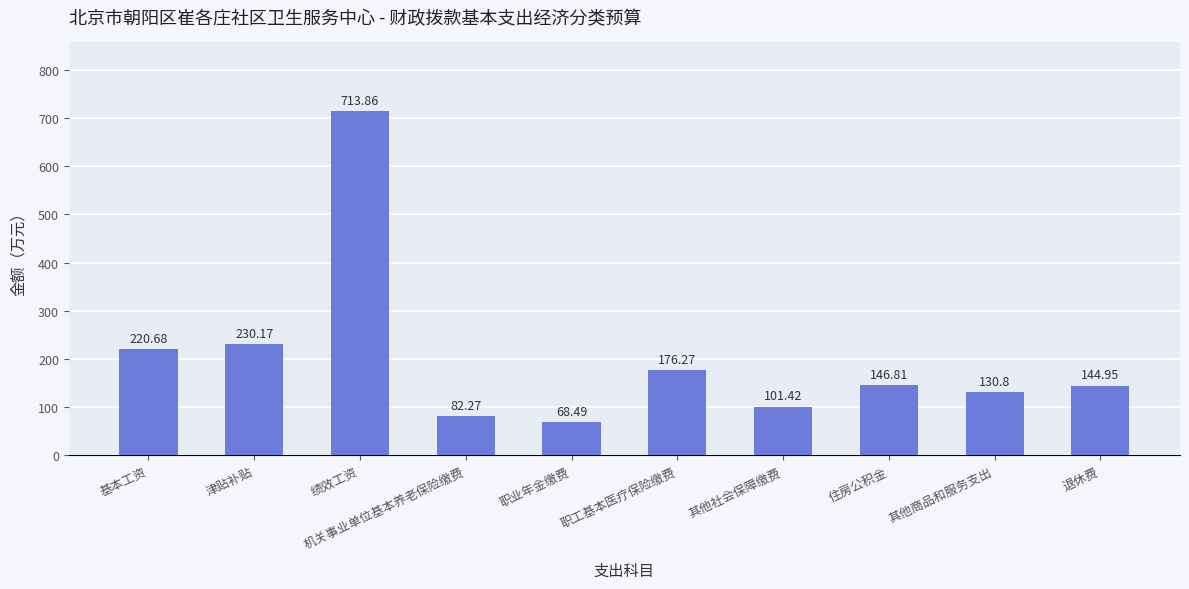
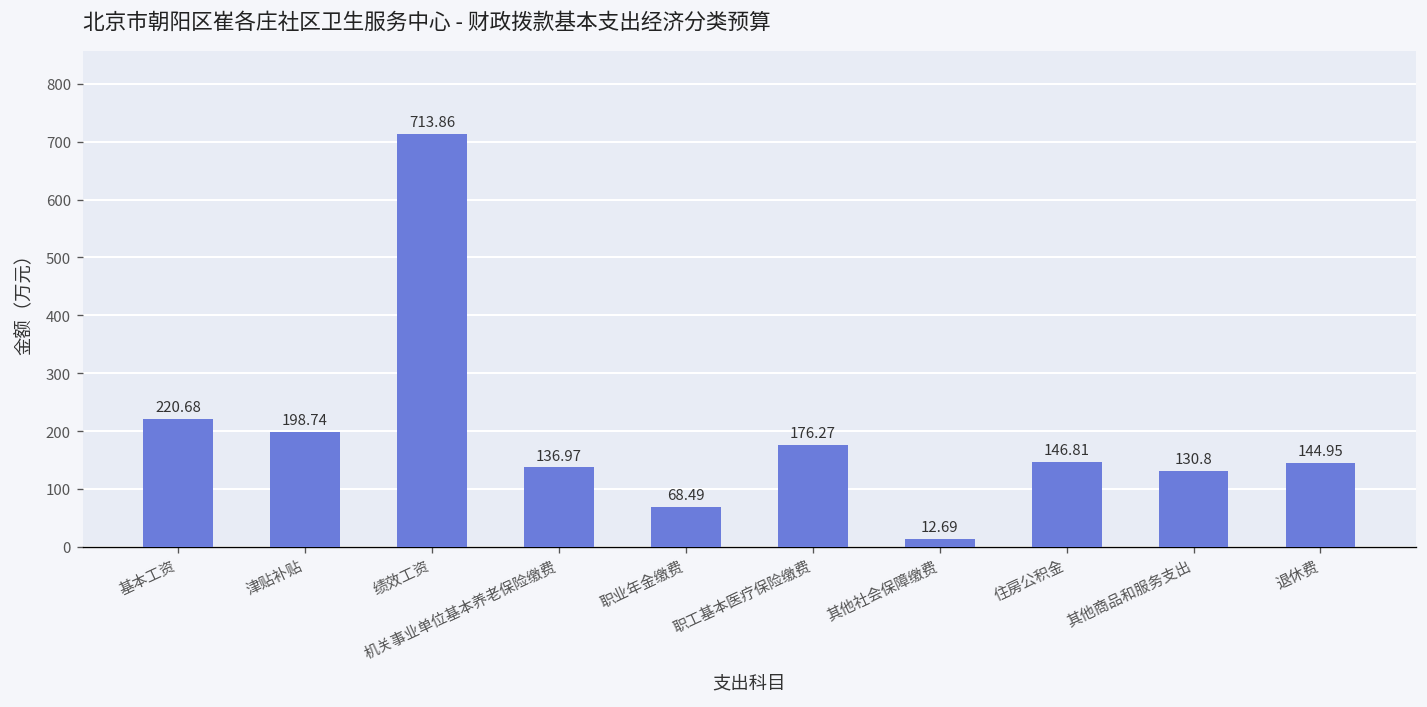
  {
    "基本工资": 220.68,
-   "津贴补贴": 230.17,
+   "津贴补贴": 198.74,
    "绩效工资": 713.86,
-   "机关事业单位基本养老保险缴费": 82.27,
+   "机关事业单位基本养老保险缴费": 136.97,
    "职业年金缴费": 68.49,
    "职工基本医疗保险缴费": 176.27,
-   "其他社会保障缴费": 101.42,
+   "其他社会保障缴费": 12.69,
    "住房公积金": 146.81,
    "其他商品和服务支出": 130.8,
    "退休费": 144.95
  }
